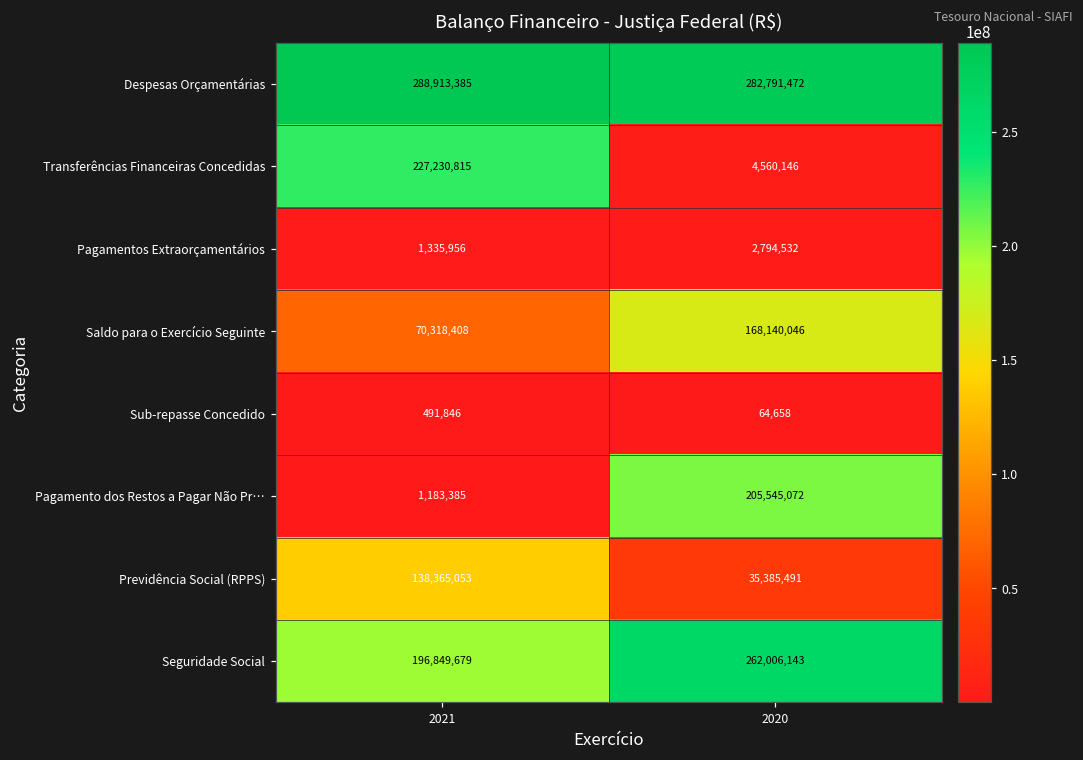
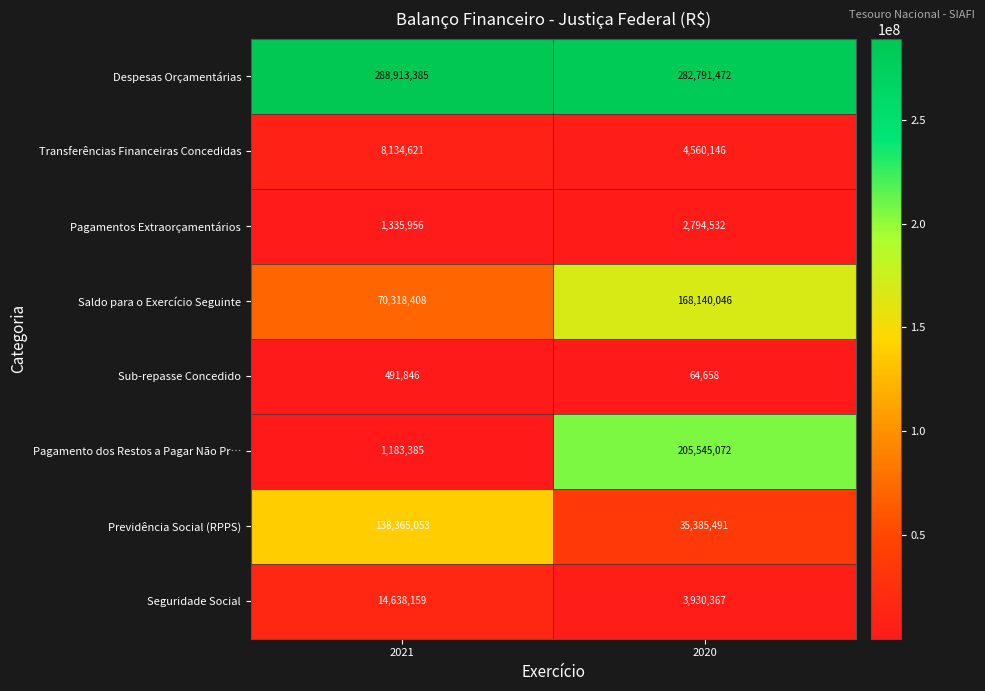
  {
    "Despesas Orçamentárias": {
      "2021": "288,913,385",
      "2020": "282,791,472"
    },
    "Transferências Financeiras Concedidas": {
-     "2021": "227,230,815",
+     "2021": "8,134,621",
      "2020": "4,560,146"
    },
    "Pagamentos Extraorçamentários": {
      "2021": "1,335,956",
      "2020": "2,794,532"
    },
    "Saldo para o Exercício Seguinte": {
      "2021": "70,318,408",
      "2020": "168,140,046"
    },
    "Sub-repasse Concedido": {
      "2021": "491,846",
      "2020": "64,658"
    },
    "Pagamento dos Restos a Pagar Não Pr…": {
      "2021": "1,183,385",
      "2020": "205,545,072"
    },
    "Previdência Social (RPPS)": {
      "2021": "138,365,053",
      "2020": "35,385,491"
    },
    "Seguridade Social": {
-     "2021": "196,849,679",
-     "2020": "262,006,143"
+     "2021": "14,638,159",
+     "2020": "3,930,367"
    }
  }
